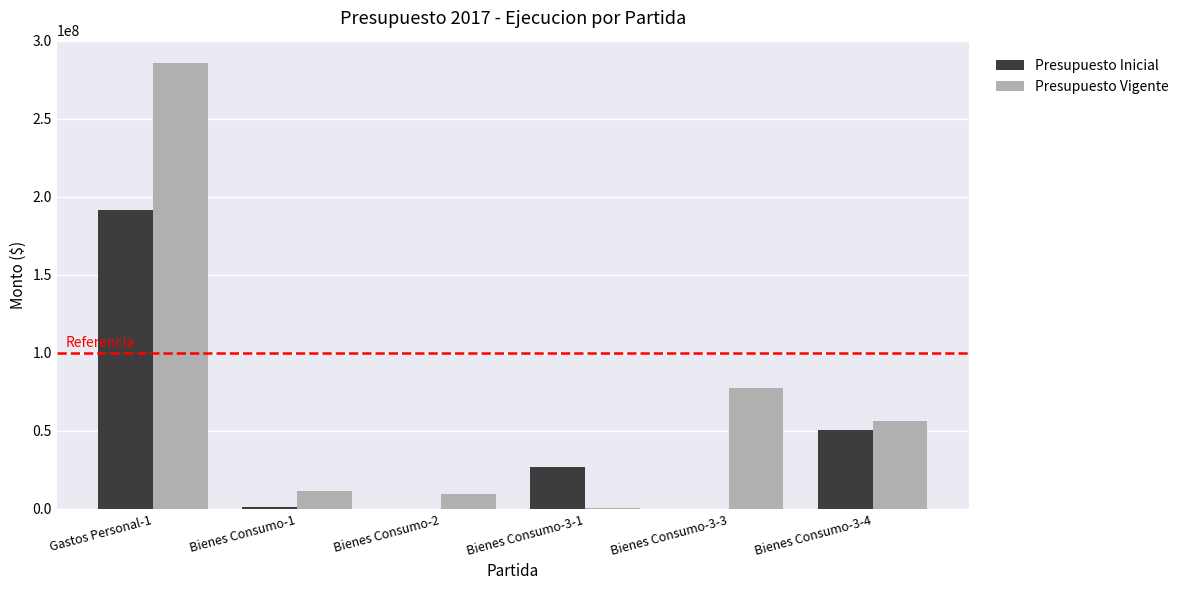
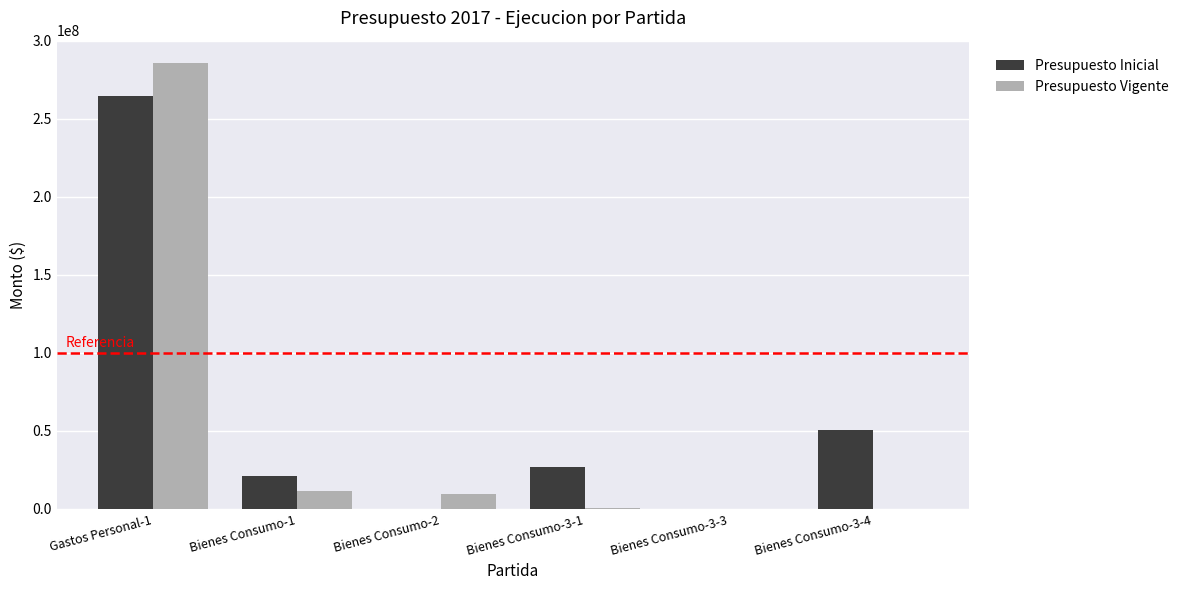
  {
    "Presupuesto Inicial": {
-     "Gastos Personal-1": 191000000,
-     "Bienes Consumo-1": 1000000,
+     "Gastos Personal-1": 265000000,
+     "Bienes Consumo-1": 21000000,
      "Bienes Consumo-3-1": 27000000,
      "Bienes Consumo-3-4": 50000000
    },
    "Presupuesto Vigente": {
      "Gastos Personal-1": 286000000,
      "Bienes Consumo-1": 11000000,
      "Bienes Consumo-2": 10000000,
-     "Bienes Consumo-3-3": 78000000,
-     "Bienes Consumo-3-4": 56000000
+     "Bienes Consumo-3-3": 0,
+     "Bienes Consumo-3-4": 0
    }
  }
